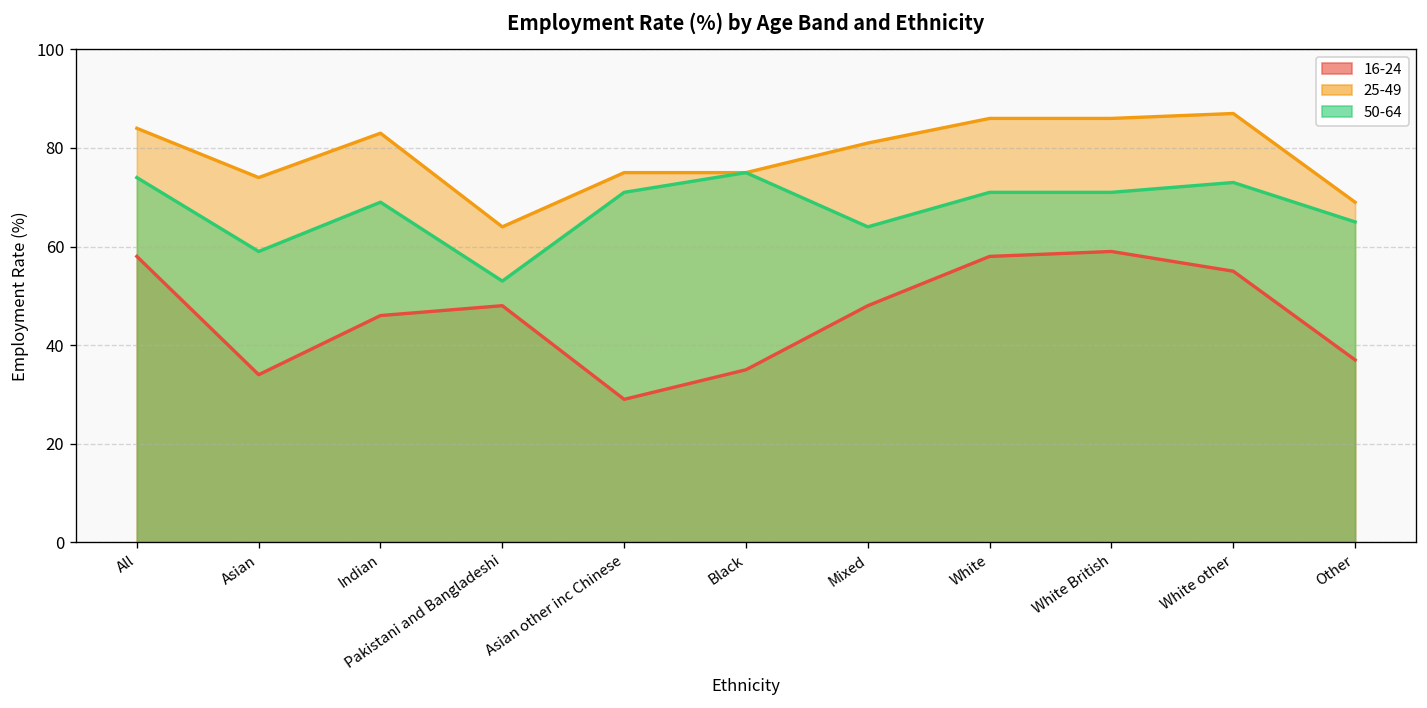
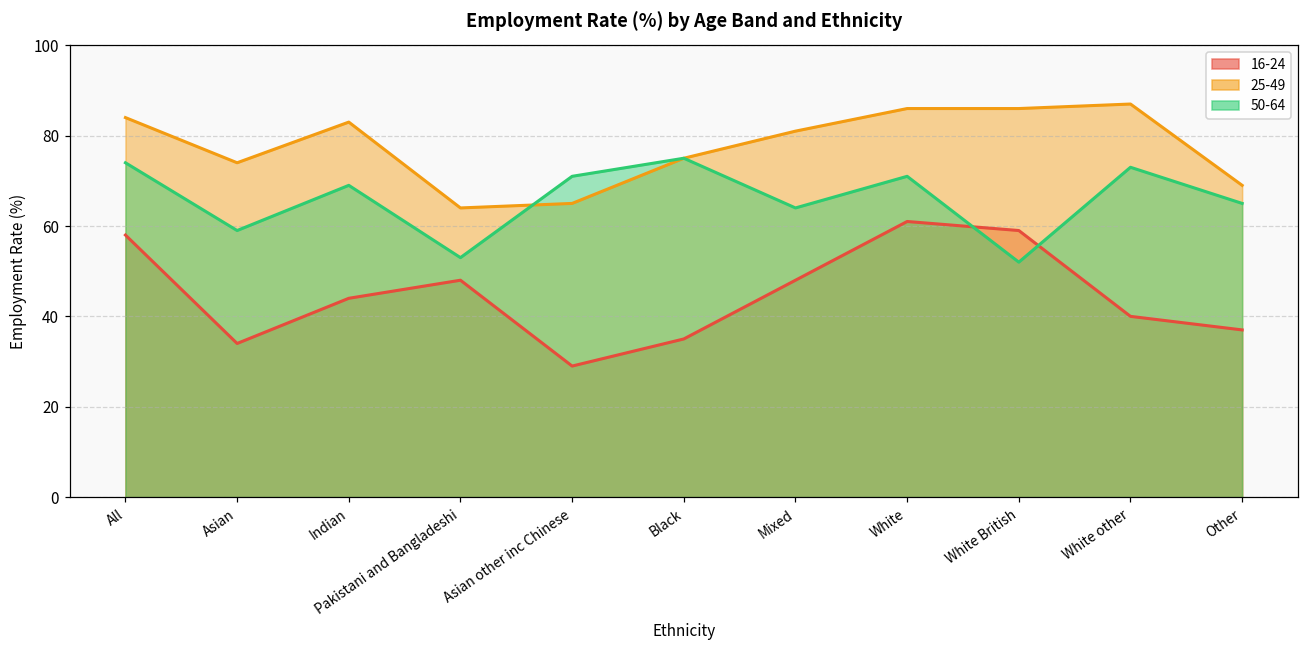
  {
    "16-24": {
      "All": 58,
      "Asian": 34,
-     "Indian": 46,
+     "Indian": 44,
      "Pakistani and Bangladeshi": 48,
      "Asian other inc Chinese": 29,
      "Black": 35,
      "Mixed": 48,
-     "White": 58,
+     "White": 61,
      "White British": 59,
-     "White other": 55,
+     "White other": 40,
      "Other": 37
    },
    "25-49": {
      "All": 84,
      "Asian": 74,
      "Indian": 83,
      "Pakistani and Bangladeshi": 64,
-     "Asian other inc Chinese": 75,
+     "Asian other inc Chinese": 65,
      "Mixed": 81,
      "White": 86,
      "White British": 86,
      "White other": 87,
      "Other": 69
    },
    "50-64": {
      "All": 74,
      "Asian": 59,
      "Indian": 69,
      "Pakistani and Bangladeshi": 53,
      "Asian other inc Chinese": 71,
      "Mixed": 64,
      "White": 71,
-     "White British": 71,
+     "White British": 52,
      "White other": 73,
      "Other": 65
    }
  }
